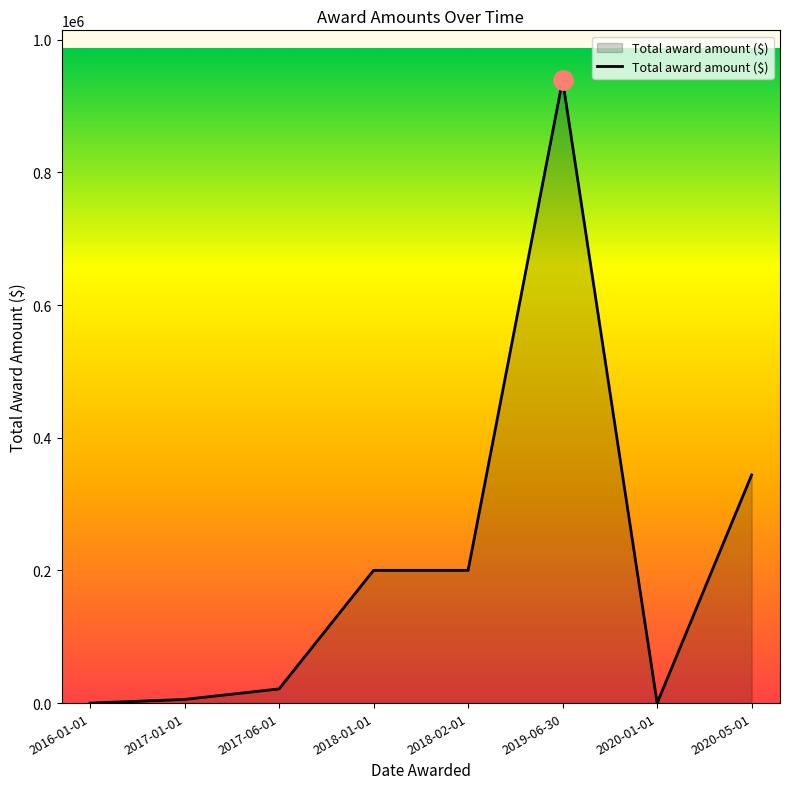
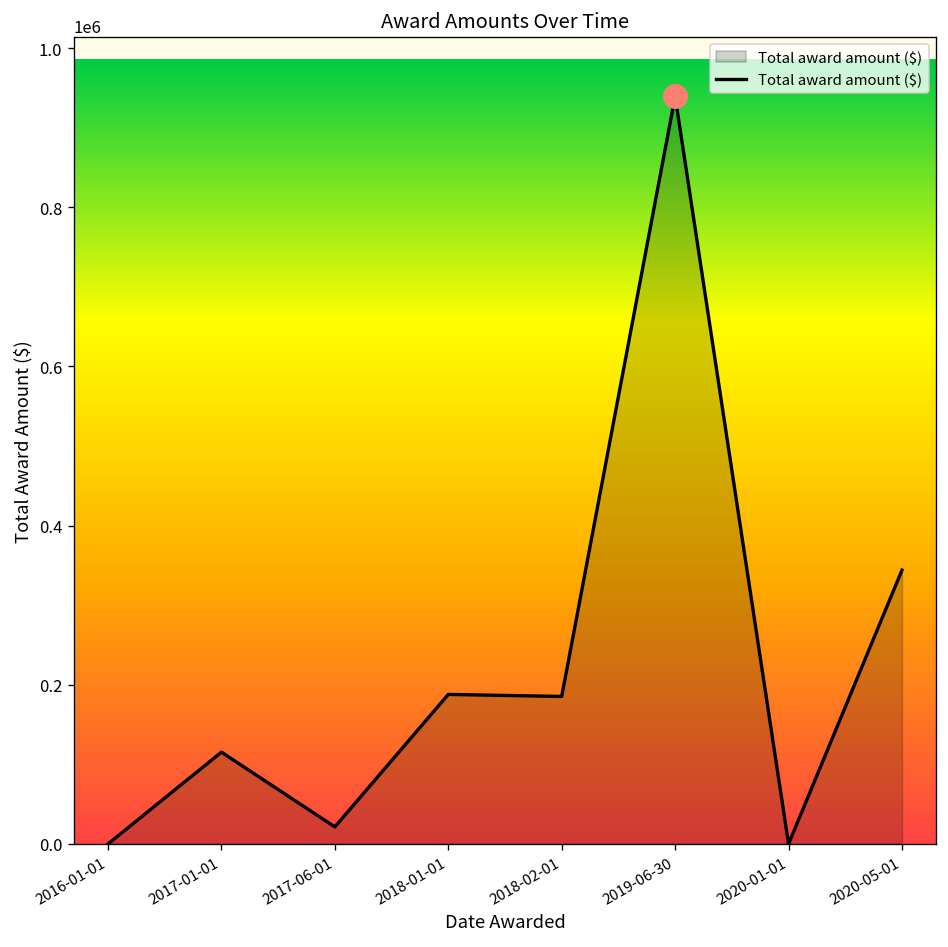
  {
    "Total award amount ($)": {
      "2016-01-01": 0,
-     "2017-01-01": 10000,
+     "2017-01-01": 120000,
      "2017-06-01": 20000,
-     "2018-01-01": 200000,
-     "2018-02-01": 200000,
+     "2018-01-01": 190000,
+     "2018-02-01": 190000,
      "2020-01-01": 0,
      "2020-05-01": 340000
    }
  }
